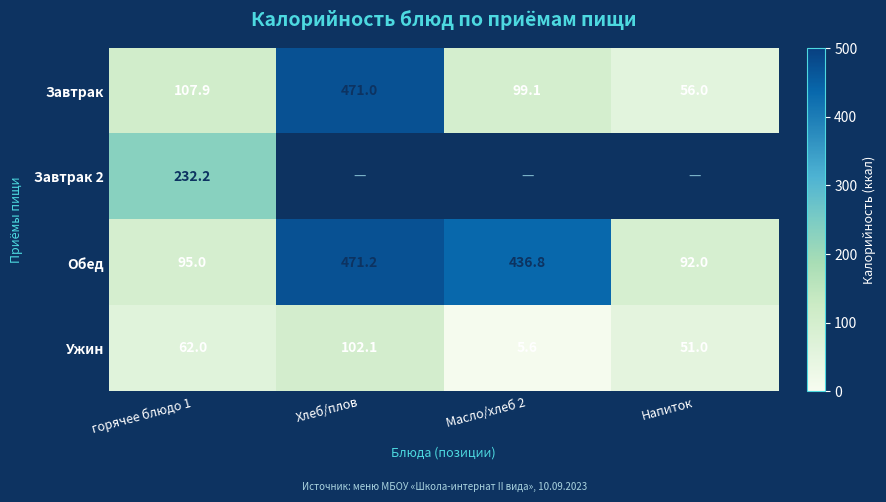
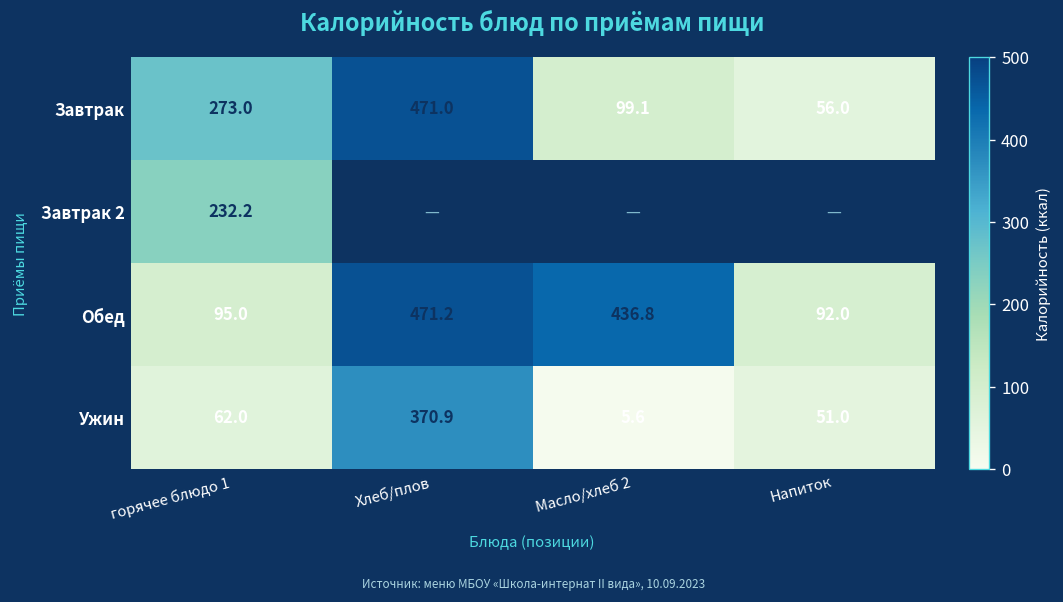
  {
    "Завтрак": {
-     "горячее блюдо 1": 107.9,
+     "горячее блюдо 1": 273.0,
      "Хлеб/плов": 471.0,
      "Масло/хлеб 2": 99.1
    },
    "Завтрак 2": {
      "горячее блюдо 1": 232.2
    },
    "Обед": {
      "горячее блюдо 1": 95.0,
      "Хлеб/плов": 471.2,
      "Масло/хлеб 2": 436.8
    },
    "Ужин": {
-     "Хлеб/плов": 102.1
+     "Хлеб/плов": 370.9
    }
  }
